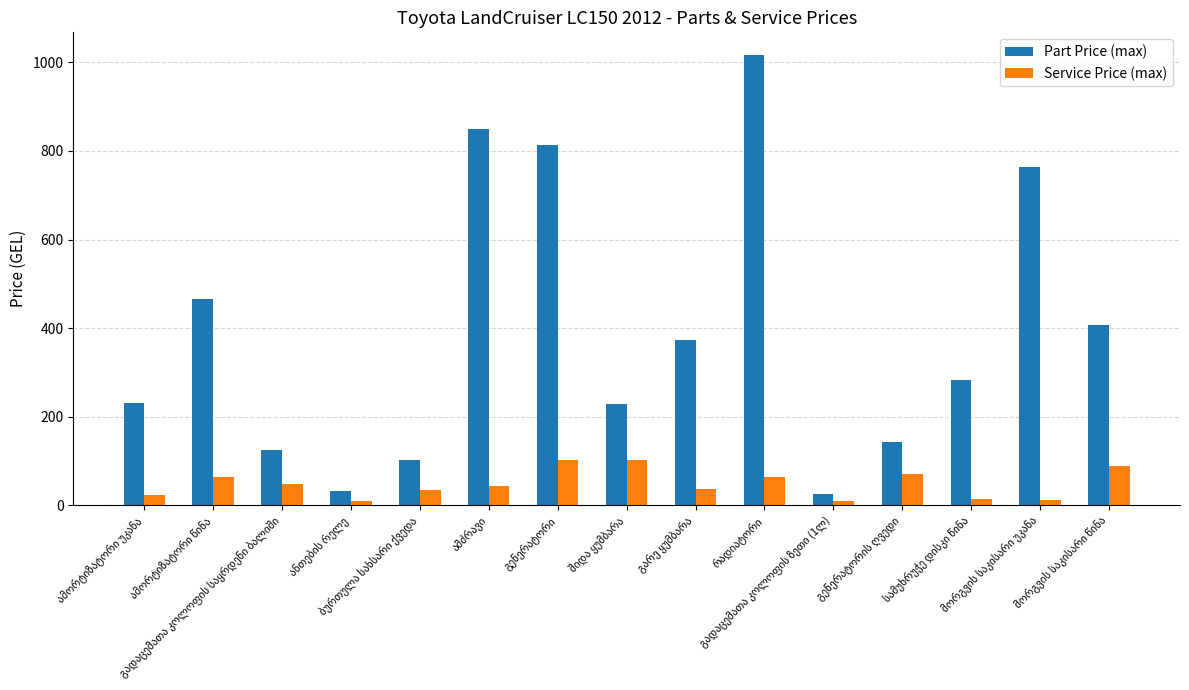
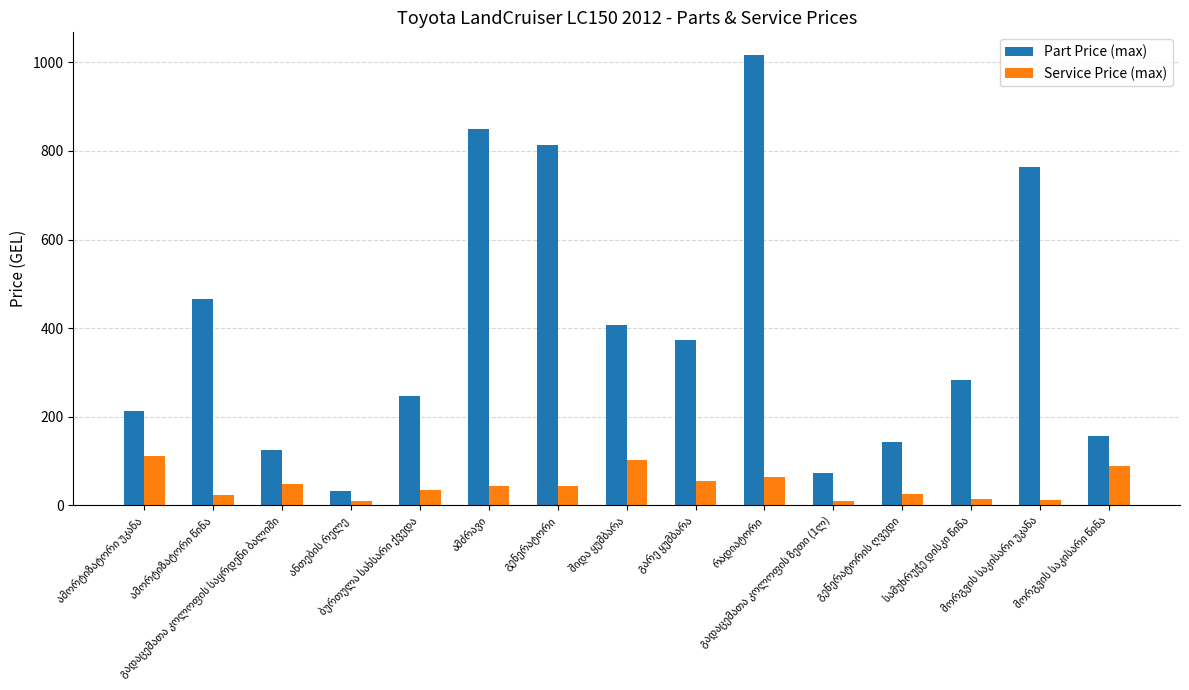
  {
    "Part Price (max)": {
-     "ამორტიზატორი უკანა": 230,
+     "ამორტიზატორი უკანა": 210,
      "ამორტიზატორი წინა": 470,
      "გადაცემათა კოლოფის საყრდენი ბალიში": 120,
      "ანთების რელე": 30,
-     "ბურთულა სახსარი ქვედა": 100,
+     "ბურთულა სახსარი ქვედა": 250,
      "ამძრავი": 850,
      "გენერატორი": 810,
-     "შიდა ყუმბარა": 230,
+     "შიდა ყუმბარა": 410,
      "გარე ყუმბარა": 370,
      "რადიატორი": 1020,
-     "გადაცემათა კოლოფის ზეთი (1ლ)": 30,
+     "გადაცემათა კოლოფის ზეთი (1ლ)": 70,
      "გენერატორის ღვედი": 140,
      "სამუხრუჭე დისკი წინა": 280,
      "მორგვის საკისარი უკანა": 760,
-     "მორგვის საკისარი წინა": 410
+     "მორგვის საკისარი წინა": 160
    },
    "Service Price (max)": {
-     "ამორტიზატორი უკანა": 20,
-     "ამორტიზატორი წინა": 60,
+     "ამორტიზატორი უკანა": 110,
+     "ამორტიზატორი წინა": 20,
      "გადაცემათა კოლოფის საყრდენი ბალიში": 50,
      "ანთების რელე": 10,
      "ბურთულა სახსარი ქვედა": 40,
      "ამძრავი": 40,
-     "გენერატორი": 100,
+     "გენერატორი": 40,
      "შიდა ყუმბარა": 100,
-     "გარე ყუმბარა": 40,
+     "გარე ყუმბარა": 60,
      "რადიატორი": 60,
      "გადაცემათა კოლოფის ზეთი (1ლ)": 10,
-     "გენერატორის ღვედი": 70,
+     "გენერატორის ღვედი": 30,
      "სამუხრუჭე დისკი წინა": 10,
      "მორგვის საკისარი უკანა": 10,
      "მორგვის საკისარი წინა": 90
    }
  }
